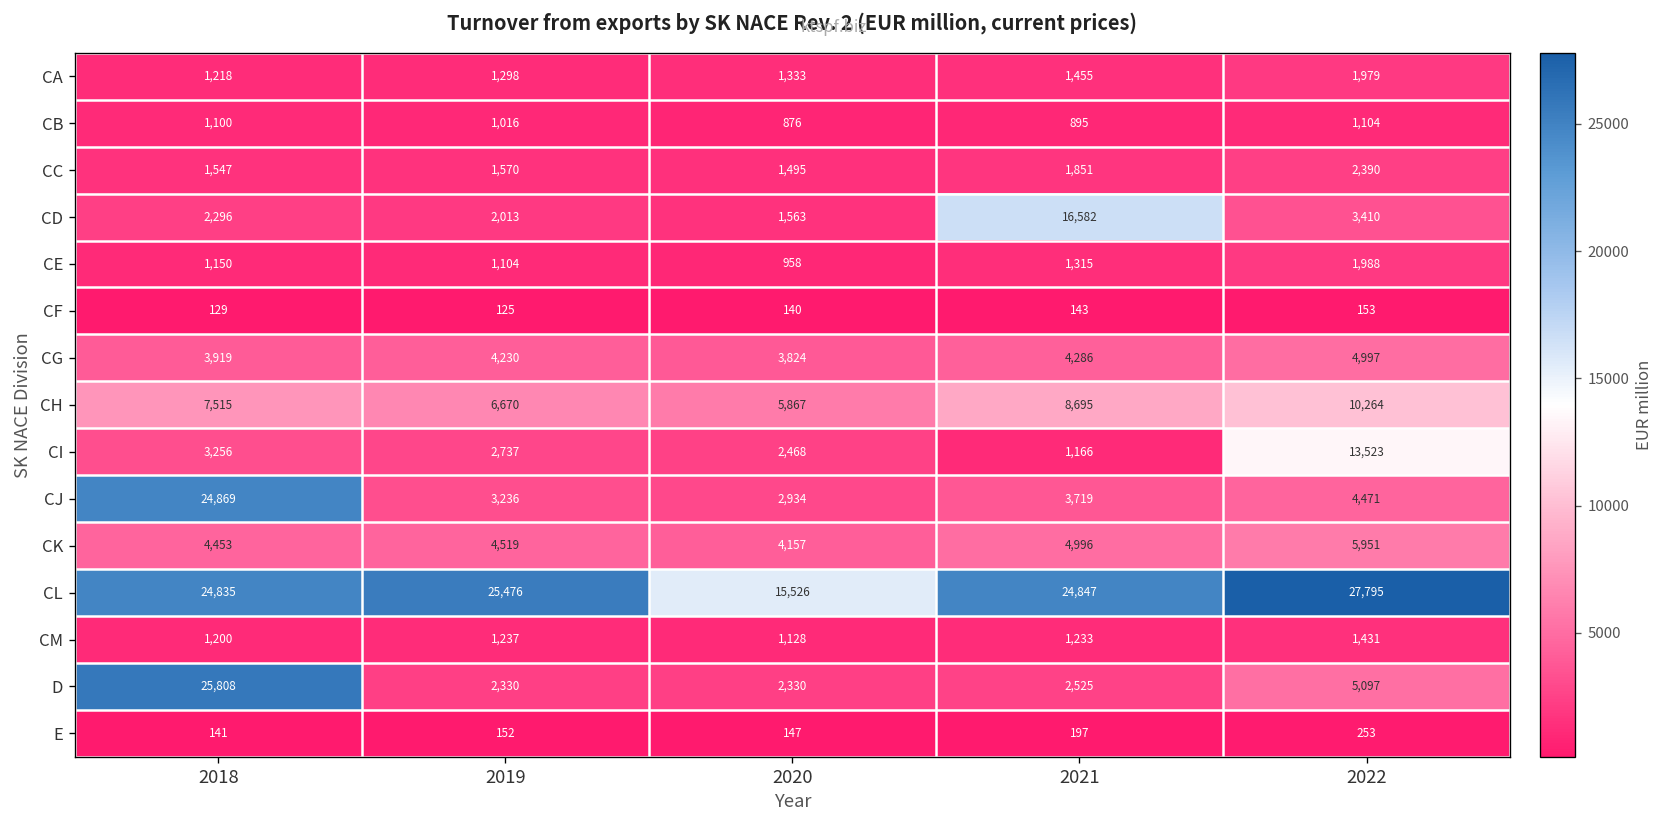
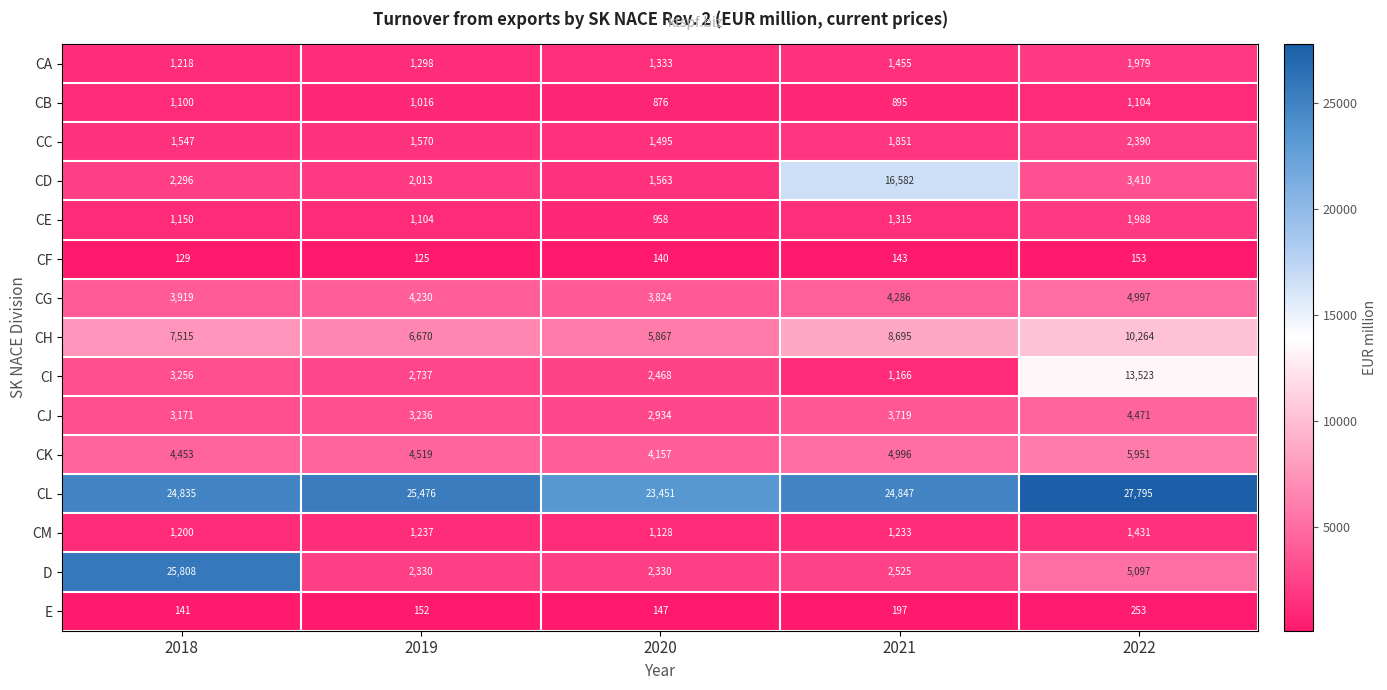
  {
    "CA": {
      "2018": "1,218",
      "2019": "1,298",
      "2020": "1,333",
      "2021": "1,455",
      "2022": "1,979"
    },
    "CB": {
      "2018": "1,100",
      "2019": "1,016",
      "2020": "876",
      "2021": "895",
      "2022": "1,104"
    },
    "CC": {
      "2018": "1,547",
      "2019": "1,570",
      "2020": "1,495",
      "2021": "1,851",
      "2022": "2,390"
    },
    "CD": {
      "2018": "2,296",
      "2019": "2,013",
      "2020": "1,563",
      "2021": "16,582",
      "2022": "3,410"
    },
    "CE": {
      "2018": "1,150",
      "2019": "1,104",
      "2020": "958",
      "2021": "1,315",
      "2022": "1,988"
    },
    "CF": {
      "2018": "129",
      "2019": "125",
      "2020": "140",
      "2021": "143",
      "2022": "153"
    },
    "CG": {
      "2018": "3,919",
      "2019": "4,230",
      "2020": "3,824",
      "2021": "4,286",
      "2022": "4,997"
    },
    "CH": {
      "2018": "7,515",
      "2019": "6,670",
      "2020": "5,867",
      "2021": "8,695",
      "2022": "10,264"
    },
    "CI": {
      "2018": "3,256",
      "2019": "2,737",
      "2020": "2,468",
      "2021": "1,166",
      "2022": "13,523"
    },
    "CJ": {
-     "2018": "24,869",
+     "2018": "3,171",
      "2019": "3,236",
      "2020": "2,934",
      "2021": "3,719",
      "2022": "4,471"
    },
    "CK": {
      "2018": "4,453",
      "2019": "4,519",
      "2020": "4,157",
      "2021": "4,996",
      "2022": "5,951"
    },
    "CL": {
      "2018": "24,835",
      "2019": "25,476",
-     "2020": "15,526",
+     "2020": "23,451",
      "2021": "24,847",
      "2022": "27,795"
    },
    "CM": {
      "2018": "1,200",
      "2019": "1,237",
      "2020": "1,128",
      "2021": "1,233",
      "2022": "1,431"
    },
    "D": {
      "2018": "25,808",
      "2019": "2,330",
      "2020": "2,330",
      "2021": "2,525",
      "2022": "5,097"
    },
    "E": {
      "2018": "141",
      "2019": "152",
      "2020": "147",
      "2021": "197",
      "2022": "253"
    }
  }
